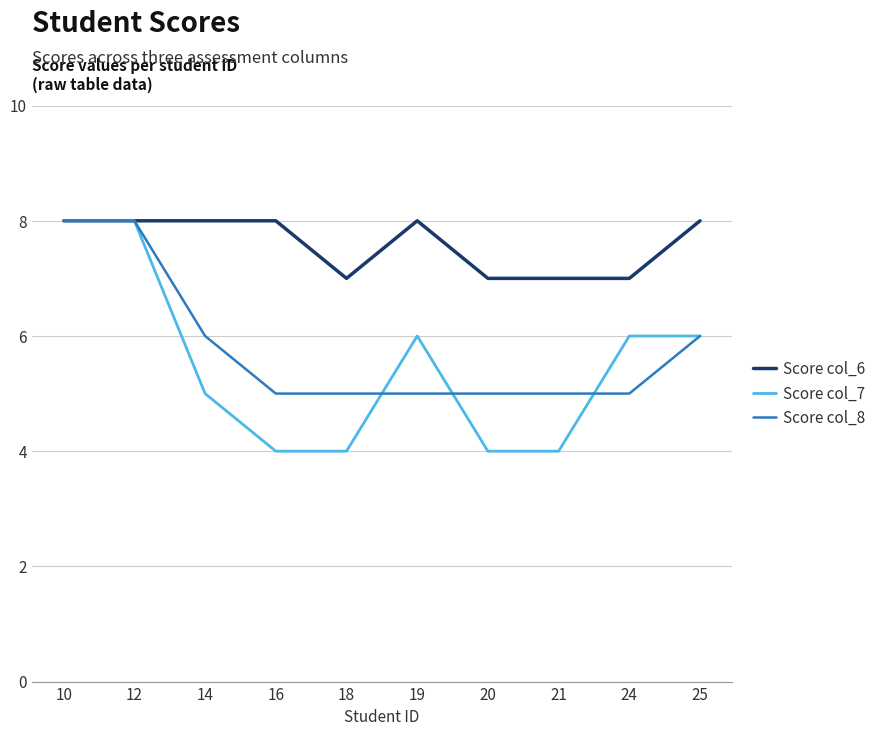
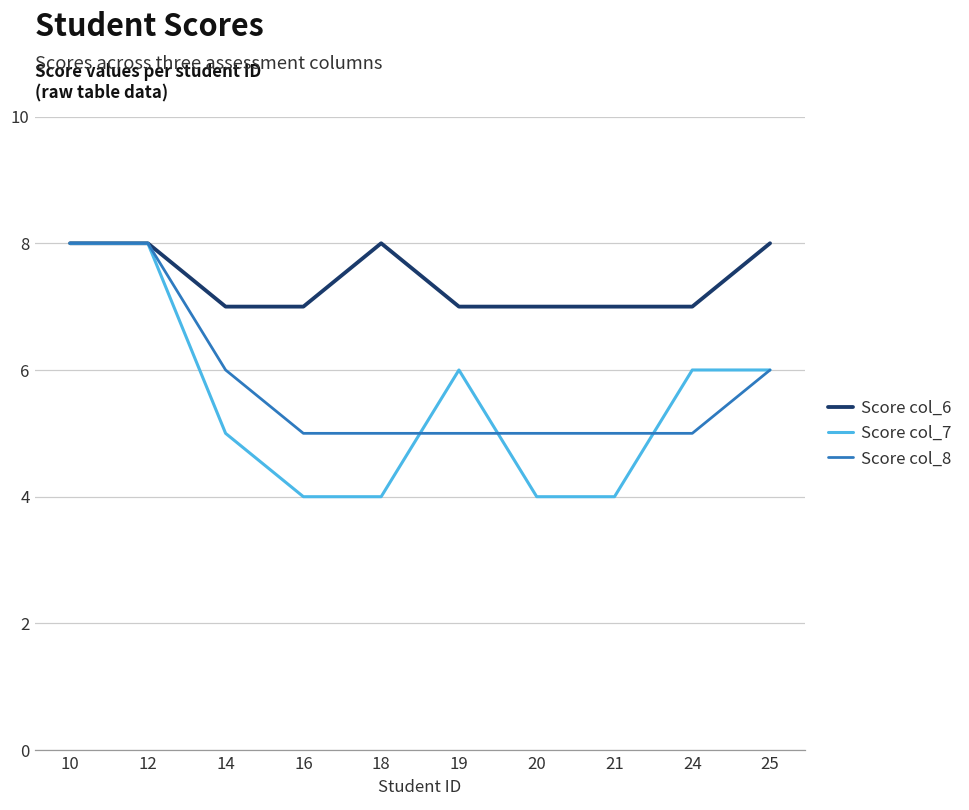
  {
    "Score col_6": {
-     "14": 8,
-     "16": 8,
-     "18": 7,
-     "19": 8,
+     "14": 7,
+     "16": 7,
+     "18": 8,
+     "19": 7,
      "20": 7,
      "21": 7,
      "24": 7,
      "25": 8
    },
    "Score col_7": {
      "14": 5,
      "16": 4,
      "18": 4,
      "19": 6,
      "20": 4,
      "21": 4,
      "24": 6
    },
    "Score col_8": {
      "14": 6,
      "16": 5,
      "18": 5,
      "19": 5,
      "20": 5,
      "21": 5,
      "24": 5
    }
  }
